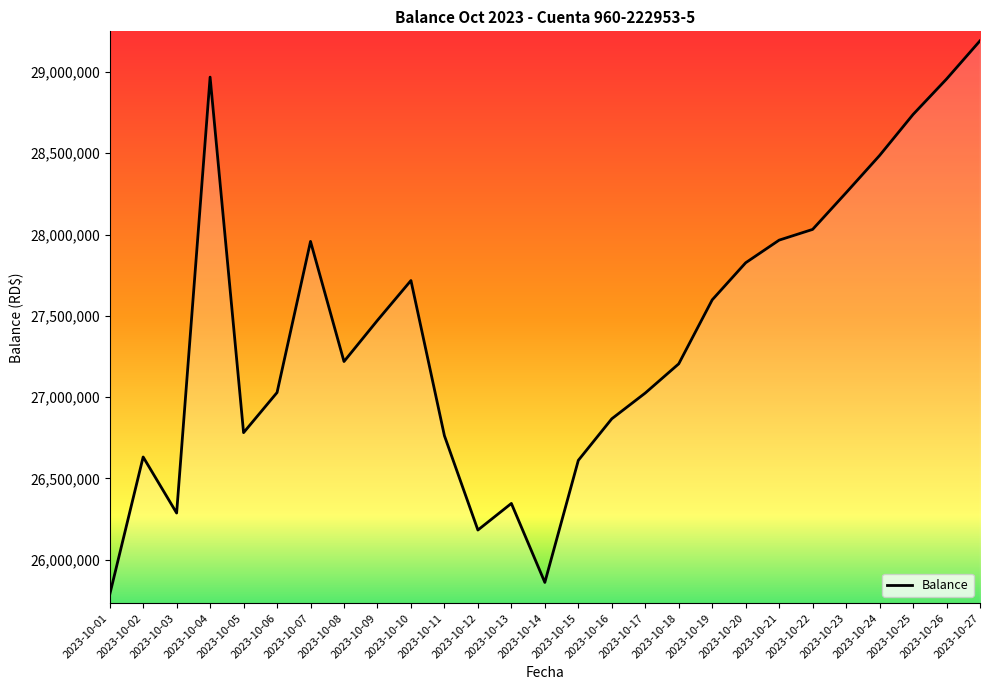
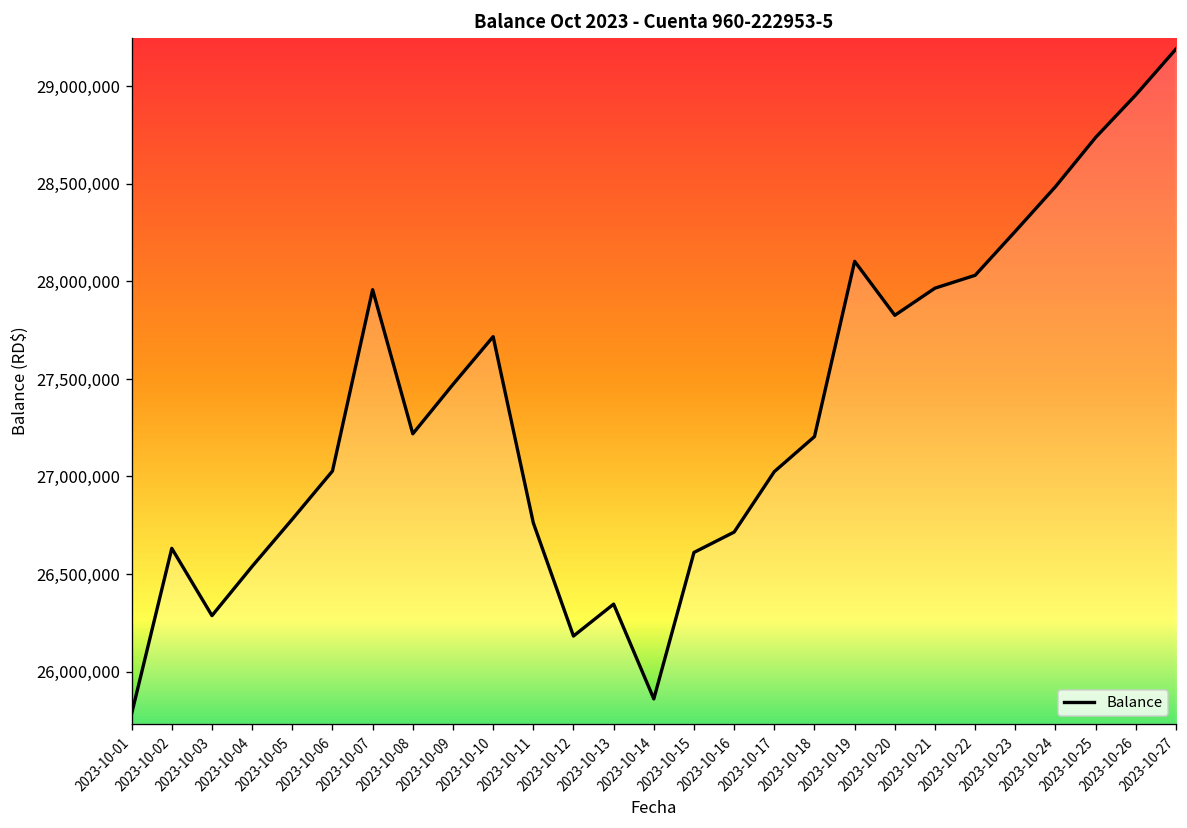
  {
    "2023-10-01": "25,780,000",
    "2023-10-02": "26,630,000",
    "2023-10-03": "26,290,000",
-   "2023-10-04": "28,970,000",
+   "2023-10-04": "26,540,000",
    "2023-10-05": "26,780,000",
    "2023-10-06": "27,030,000",
    "2023-10-07": "27,960,000",
    "2023-10-08": "27,220,000",
    "2023-10-09": "27,470,000",
    "2023-10-10": "27,720,000",
    "2023-10-11": "26,760,000",
    "2023-10-12": "26,180,000",
    "2023-10-13": "26,350,000",
    "2023-10-14": "25,860,000",
    "2023-10-15": "26,610,000",
-   "2023-10-16": "26,870,000",
+   "2023-10-16": "26,720,000",
    "2023-10-17": "27,020,000",
    "2023-10-18": "27,200,000",
-   "2023-10-19": "27,600,000",
+   "2023-10-19": "28,100,000",
    "2023-10-20": "27,830,000",
    "2023-10-21": "27,970,000",
    "2023-10-22": "28,030,000",
    "2023-10-23": "28,260,000",
    "2023-10-24": "28,490,000",
    "2023-10-25": "28,740,000",
    "2023-10-26": "28,960,000",
    "2023-10-27": "29,190,000"
  }
